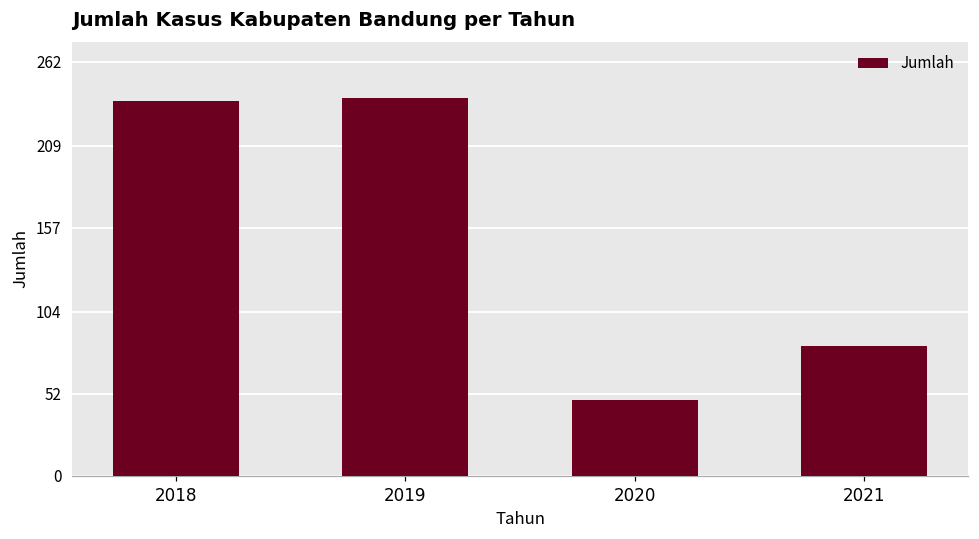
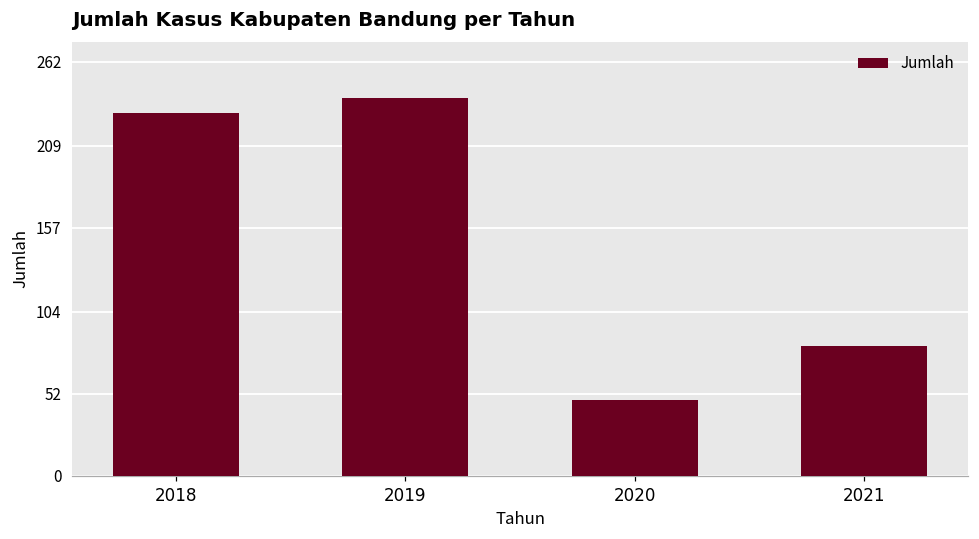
  {
-   "2018": 237,
+   "2018": 230,
    "2019": 239,
    "2020": 48,
    "2021": 82
  }
